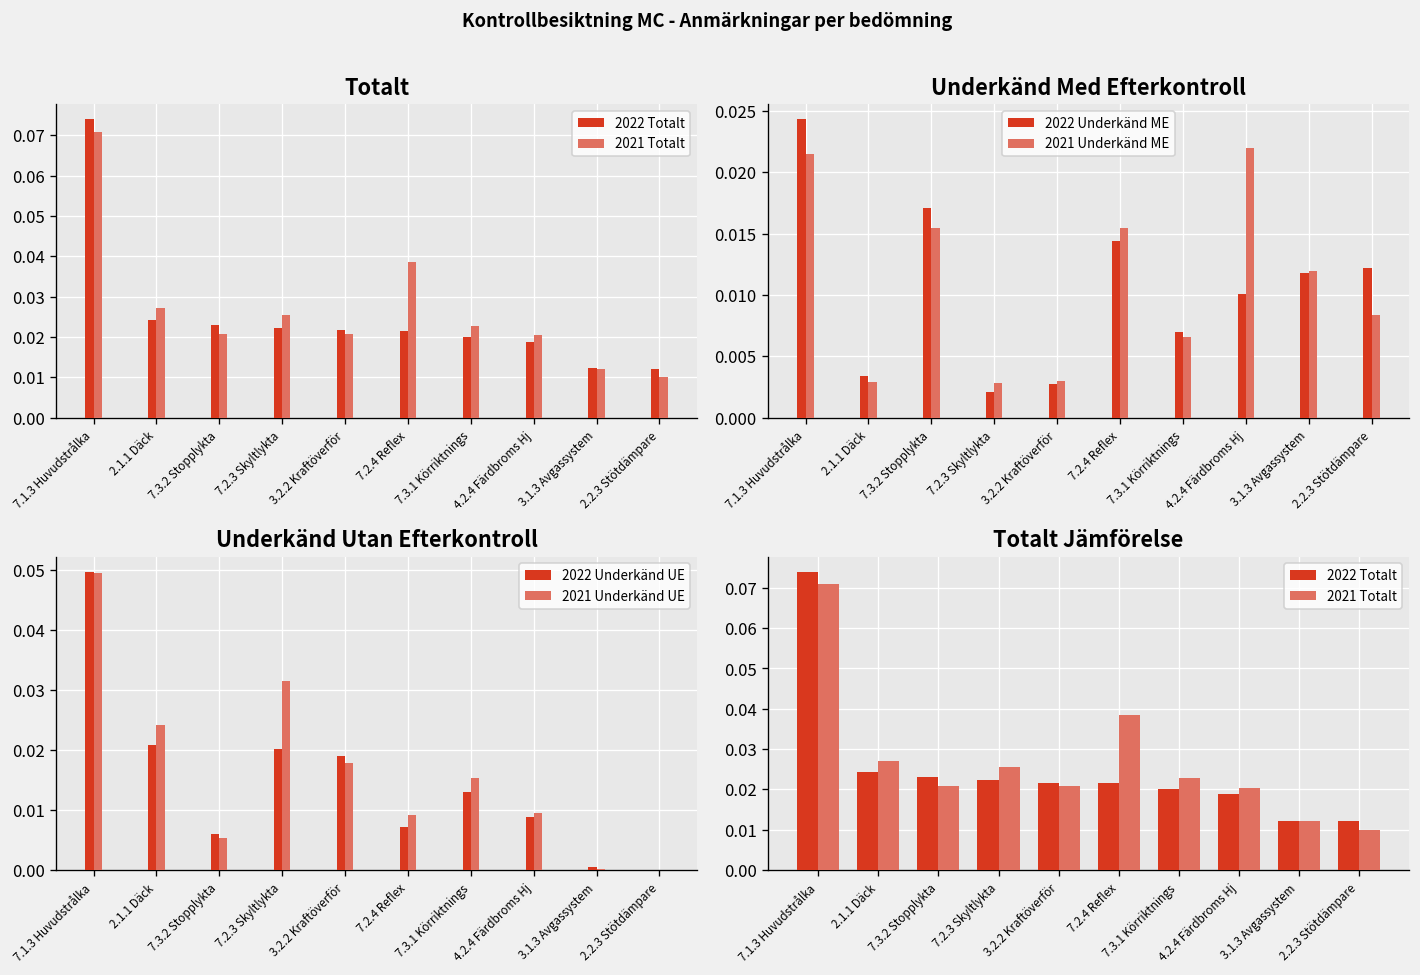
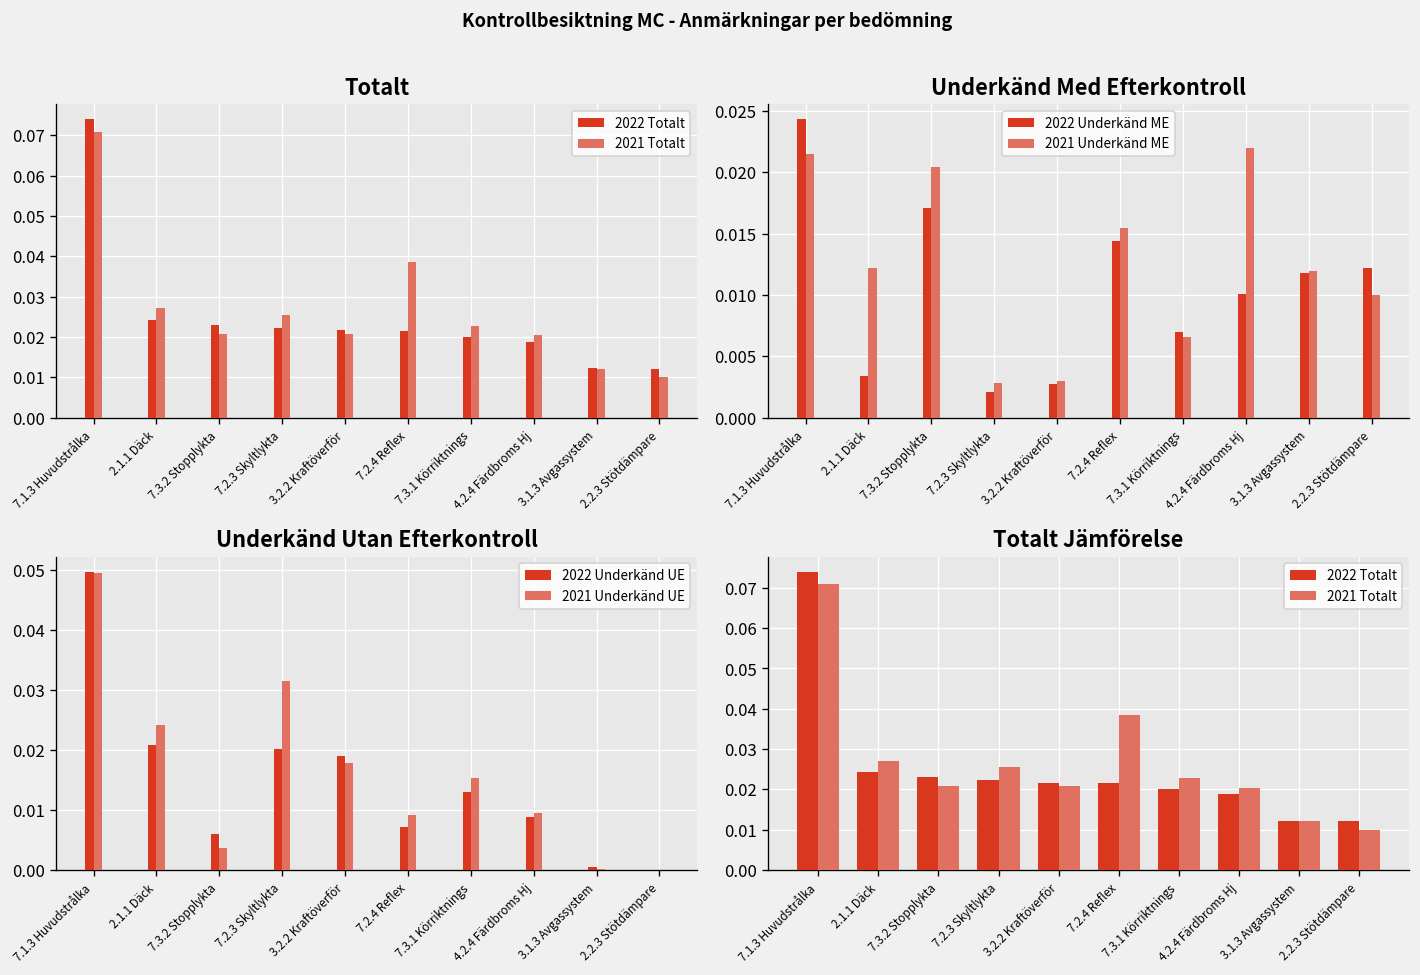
  {
    "Totalt": {
      "2022 Totalt": {
        "7.1.3 Huvudstrålka": 0.074,
        "2.1.1 Däck": 0.024,
        "7.3.2 Stopplykta": 0.023,
        "7.2.3 Skyltlykta": 0.022,
        "3.2.2 Kraftöverför": 0.022,
        "7.2.4 Reflex": 0.021,
        "7.3.1 Körriktnings": 0.020,
        "4.2.4 Färdbroms Hj": 0.019,
        "3.1.3 Avgassystem": 0.012,
        "2.2.3 Stötdämpare": 0.012
      },
      "2021 Totalt": {
        "7.1.3 Huvudstrålka": 0.071,
        "2.1.1 Däck": 0.027,
        "7.3.2 Stopplykta": 0.021,
        "7.2.3 Skyltlykta": 0.025,
        "3.2.2 Kraftöverför": 0.021,
        "7.2.4 Reflex": 0.039,
        "7.3.1 Körriktnings": 0.023,
        "4.2.4 Färdbroms Hj": 0.020,
        "3.1.3 Avgassystem": 0.012,
        "2.2.3 Stötdämpare": 0.010
      }
    },
    "Underkänd Med Efterkontroll": {
      "2022 Underkänd ME": {
        "7.1.3 Huvudstrålka": 0.0243,
        "2.1.1 Däck": 0.0034,
        "7.3.2 Stopplykta": 0.0171,
        "7.2.3 Skyltlykta": 0.0021,
        "3.2.2 Kraftöverför": 0.0027,
        "7.2.4 Reflex": 0.0144,
        "7.3.1 Körriktnings": 0.0070,
        "4.2.4 Färdbroms Hj": 0.0100,
        "3.1.3 Avgassystem": 0.0118,
        "2.2.3 Stötdämpare": 0.0122
      },
      "2021 Underkänd ME": {
        "7.1.3 Huvudstrålka": 0.0215,
-       "2.1.1 Däck": 0.0029,
-       "7.3.2 Stopplykta": 0.0155,
+       "2.1.1 Däck": 0.0122,
+       "7.3.2 Stopplykta": 0.0204,
        "7.2.3 Skyltlykta": 0.0028,
        "3.2.2 Kraftöverför": 0.0030,
        "7.2.4 Reflex": 0.0154,
        "7.3.1 Körriktnings": 0.0066,
        "4.2.4 Färdbroms Hj": 0.0220,
        "3.1.3 Avgassystem": 0.0119,
-       "2.2.3 Stötdämpare": 0.0083
+       "2.2.3 Stötdämpare": 0.0100
      }
    },
    "Underkänd Utan Efterkontroll": {
      "2022 Underkänd UE": {
        "7.1.3 Huvudstrålka": 0.050,
        "2.1.1 Däck": 0.021,
        "7.3.2 Stopplykta": 0.006,
        "7.2.3 Skyltlykta": 0.020,
        "3.2.2 Kraftöverför": 0.019,
        "7.2.4 Reflex": 0.007,
        "7.3.1 Körriktnings": 0.013,
        "4.2.4 Färdbroms Hj": 0.009,
        "2.2.3 Stötdämpare": 0.000
      },
      "2021 Underkänd UE": {
        "7.1.3 Huvudstrålka": 0.050,
        "2.1.1 Däck": 0.024,
-       "7.3.2 Stopplykta": 0.005,
+       "7.3.2 Stopplykta": 0.004,
        "7.2.3 Skyltlykta": 0.031,
        "3.2.2 Kraftöverför": 0.018,
        "7.2.4 Reflex": 0.009,
        "7.3.1 Körriktnings": 0.015,
        "4.2.4 Färdbroms Hj": 0.009,
        "2.2.3 Stötdämpare": 0.000
      }
    },
    "Totalt Jämförelse": {
      "2022 Totalt": {
        "7.1.3 Huvudstrålka": 0.074,
        "2.1.1 Däck": 0.024,
        "7.3.2 Stopplykta": 0.023,
        "7.2.3 Skyltlykta": 0.022,
        "3.2.2 Kraftöverför": 0.022,
        "7.2.4 Reflex": 0.021,
        "7.3.1 Körriktnings": 0.020,
        "4.2.4 Färdbroms Hj": 0.019,
        "3.1.3 Avgassystem": 0.012,
        "2.2.3 Stötdämpare": 0.012
      },
      "2021 Totalt": {
        "7.1.3 Huvudstrålka": 0.071,
        "2.1.1 Däck": 0.027,
        "7.3.2 Stopplykta": 0.021,
        "7.2.3 Skyltlykta": 0.025,
        "3.2.2 Kraftöverför": 0.021,
        "7.2.4 Reflex": 0.039,
        "7.3.1 Körriktnings": 0.023,
        "4.2.4 Färdbroms Hj": 0.020,
        "3.1.3 Avgassystem": 0.012,
        "2.2.3 Stötdämpare": 0.010
      }
    }
  }
